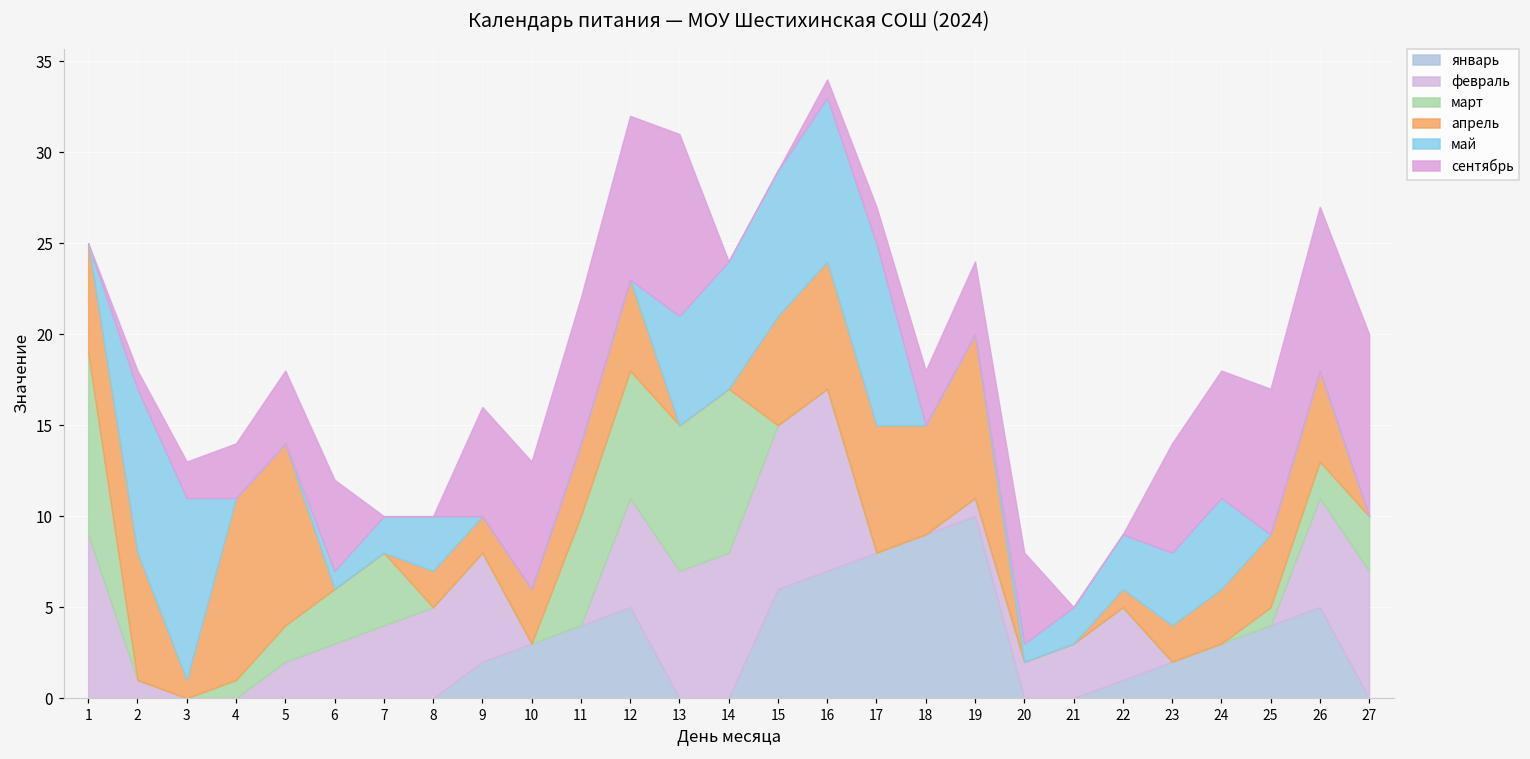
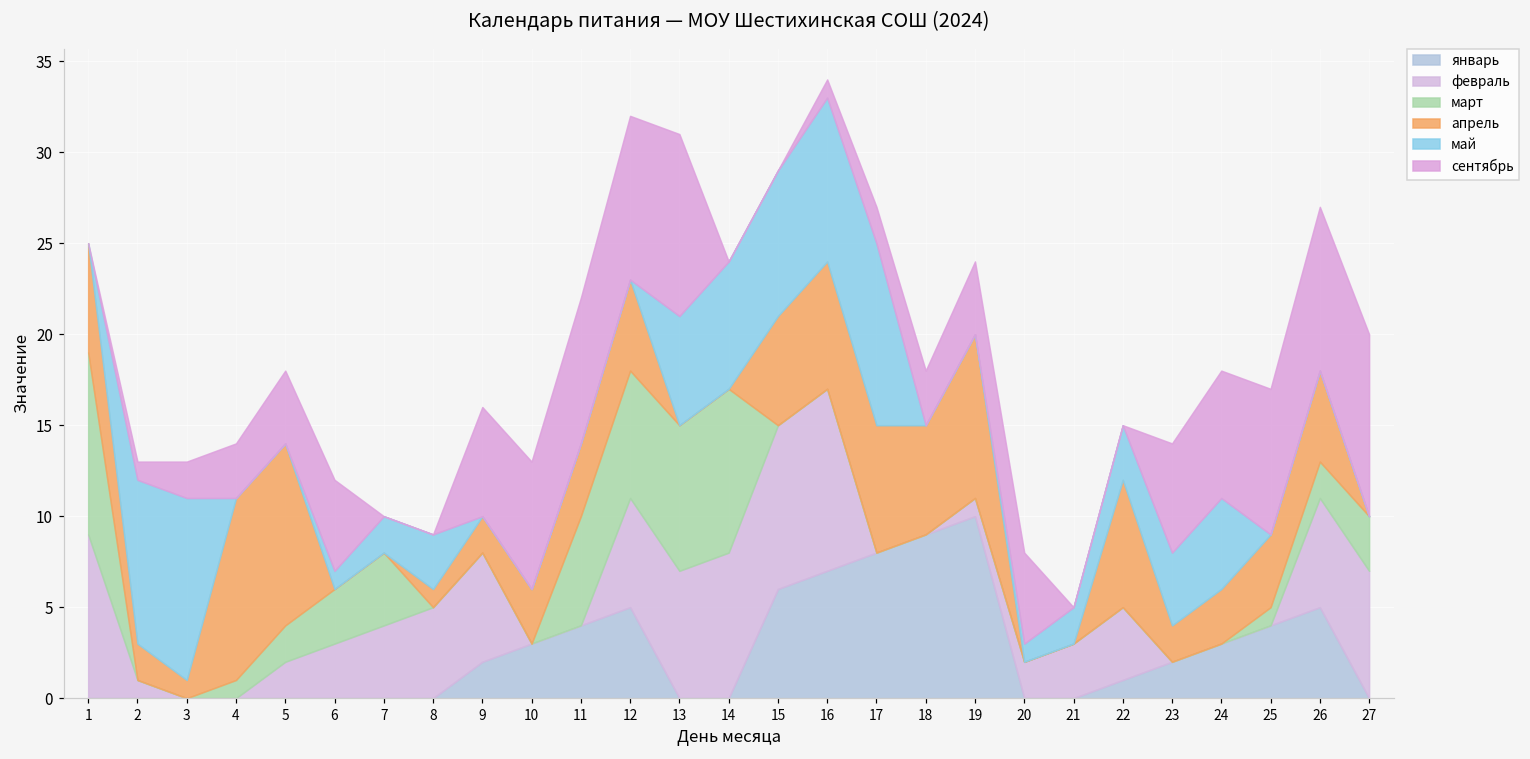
  {
    "апрель": {
-     "2": 7,
+     "2": 2,
      "3": 1,
-     "8": 2,
+     "8": 1,
      "15": 6,
      "16": 7,
      "17": 7,
-     "22": 1,
+     "22": 7,
      "23": 2,
      "24": 3
    }
  }
